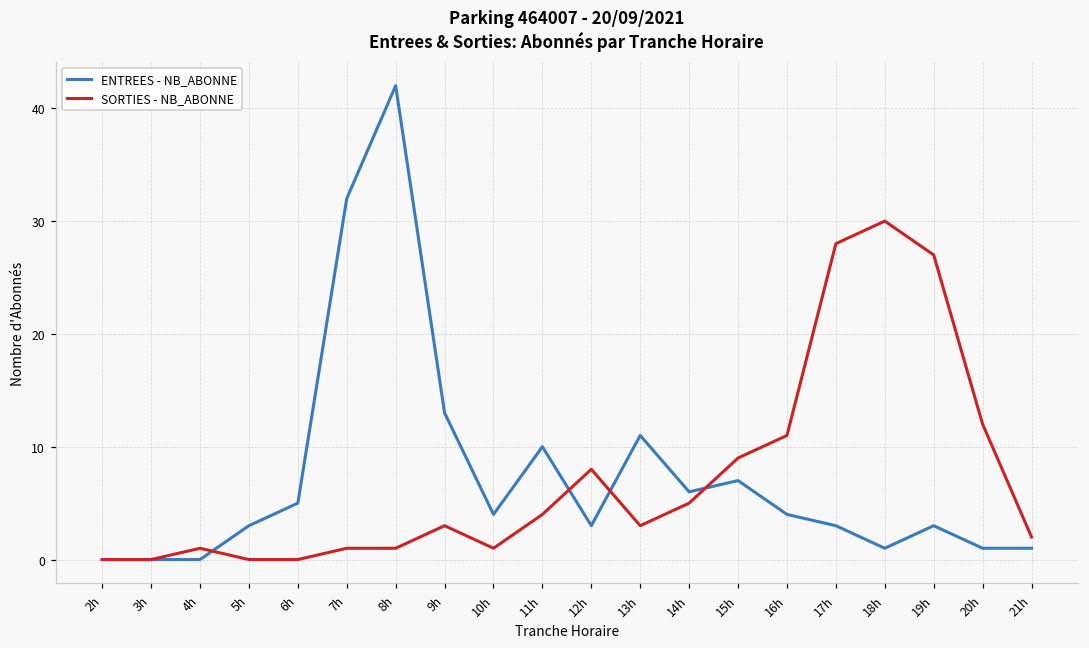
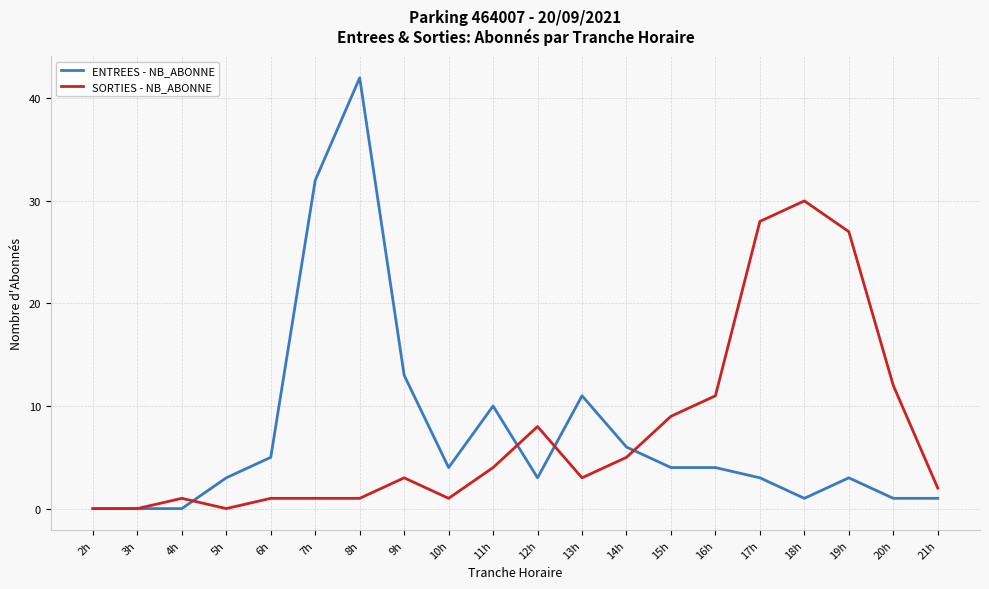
  {
    "ENTREES - NB_ABONNE": {
      "4h": 0,
      "5h": 3,
      "6h": 5,
      "7h": 32,
      "8h": 42,
      "9h": 13,
      "10h": 4,
      "11h": 10,
      "12h": 3,
      "13h": 11,
      "14h": 6,
-     "15h": 7,
+     "15h": 4,
      "16h": 4,
      "17h": 3,
      "18h": 1,
      "19h": 3,
      "20h": 1,
      "21h": 1
    },
    "SORTIES - NB_ABONNE": {
      "4h": 1,
      "5h": 0,
-     "6h": 0,
+     "6h": 1,
      "7h": 1,
      "8h": 1,
      "9h": 3,
      "10h": 1,
      "11h": 4,
      "12h": 8,
      "13h": 3,
      "14h": 5,
      "15h": 9,
      "16h": 11,
      "17h": 28,
      "18h": 30,
      "19h": 27,
      "20h": 12,
      "21h": 2
    }
  }
